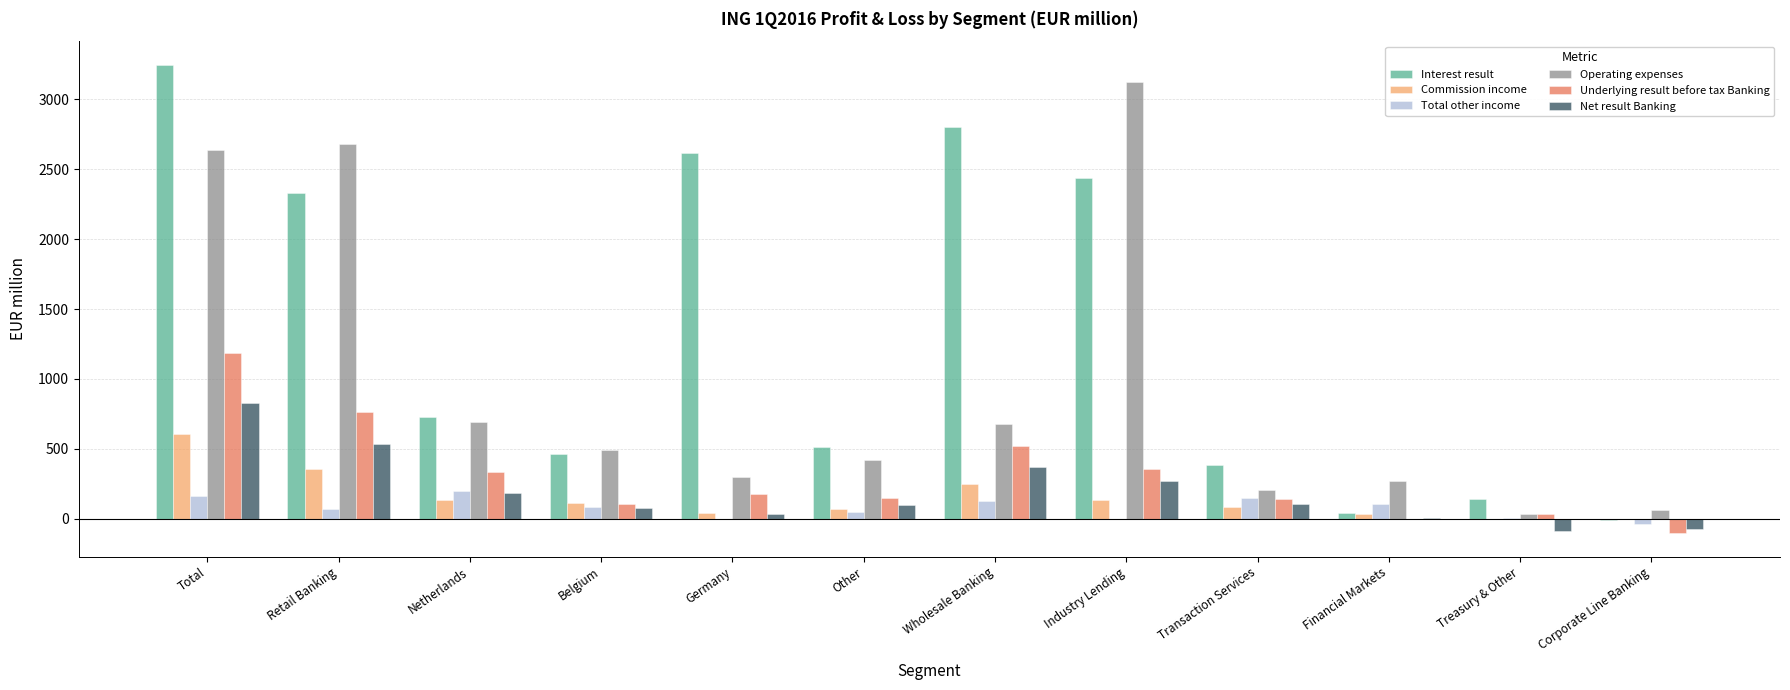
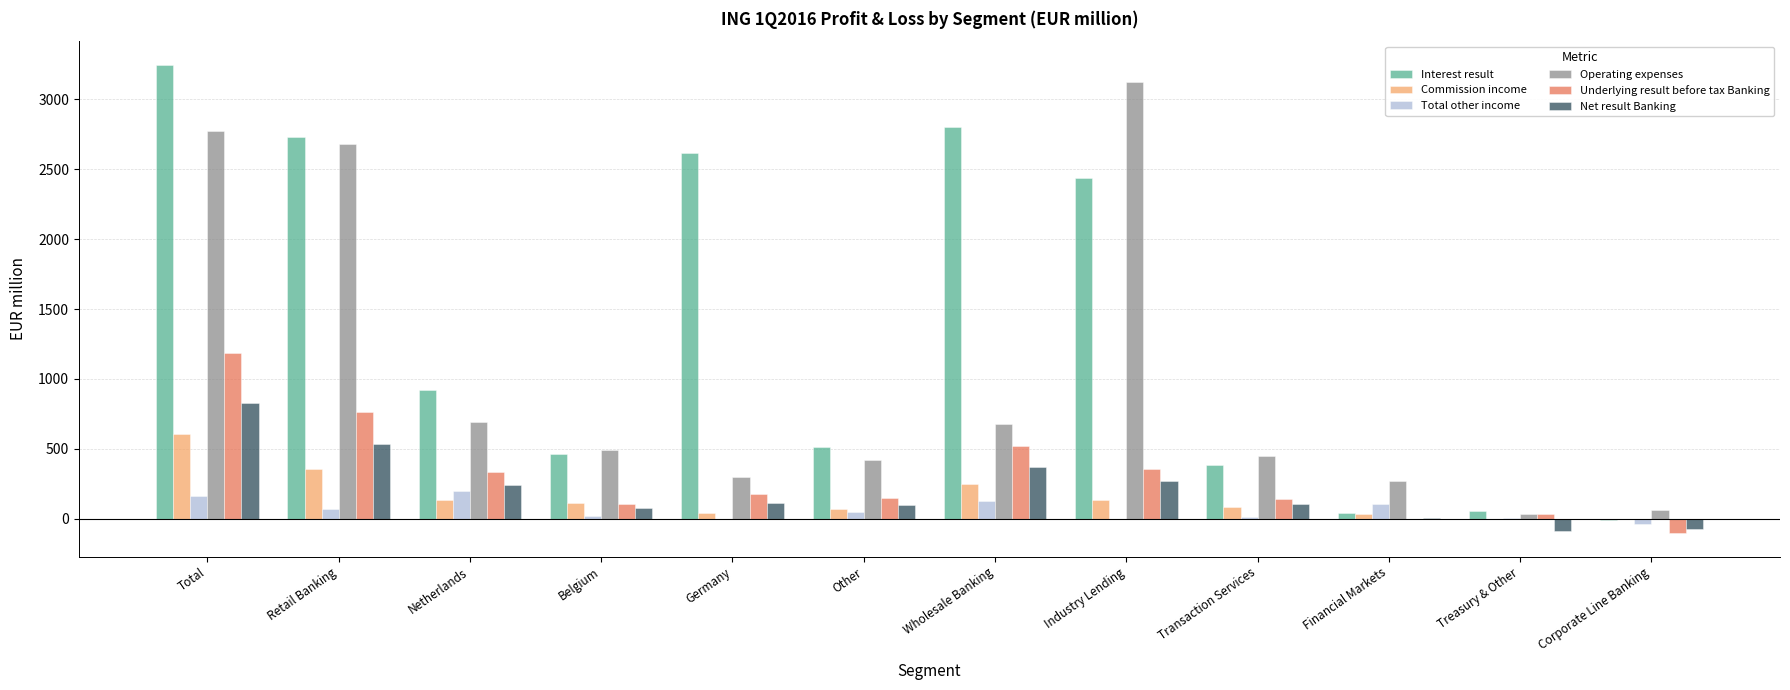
  {
    "Interest result": {
      "Total": 3250,
-     "Retail Banking": 2330,
-     "Netherlands": 730,
+     "Retail Banking": 2730,
+     "Netherlands": 920,
      "Belgium": 460,
      "Germany": 2620,
      "Other": 510,
      "Wholesale Banking": 2800,
      "Industry Lending": 2440,
      "Transaction Services": 380,
      "Financial Markets": 40,
-     "Treasury & Other": 140
+     "Treasury & Other": 60
    },
    "Total other income": {
      "Total": 160,
      "Retail Banking": 70,
      "Netherlands": 200,
-     "Belgium": 90,
+     "Belgium": 20,
      "Other": 50,
      "Wholesale Banking": 120,
-     "Transaction Services": 150,
+     "Transaction Services": 10,
      "Financial Markets": 110,
      "Corporate Line Banking": -40
    },
    "Operating expenses": {
-     "Total": 2640,
+     "Total": 2770,
      "Retail Banking": 2680,
      "Netherlands": 700,
      "Belgium": 490,
      "Germany": 300,
      "Other": 420,
      "Wholesale Banking": 680,
      "Industry Lending": 3130,
-     "Transaction Services": 200,
+     "Transaction Services": 450,
      "Financial Markets": 270,
      "Treasury & Other": 40,
      "Corporate Line Banking": 60
    },
    "Net result Banking": {
      "Total": 830,
      "Retail Banking": 530,
-     "Netherlands": 180,
+     "Netherlands": 240,
      "Belgium": 80,
-     "Germany": 30,
+     "Germany": 110,
      "Other": 100,
      "Wholesale Banking": 370,
      "Industry Lending": 270,
      "Transaction Services": 110,
      "Treasury & Other": -80,
      "Corporate Line Banking": -70
    }
  }
